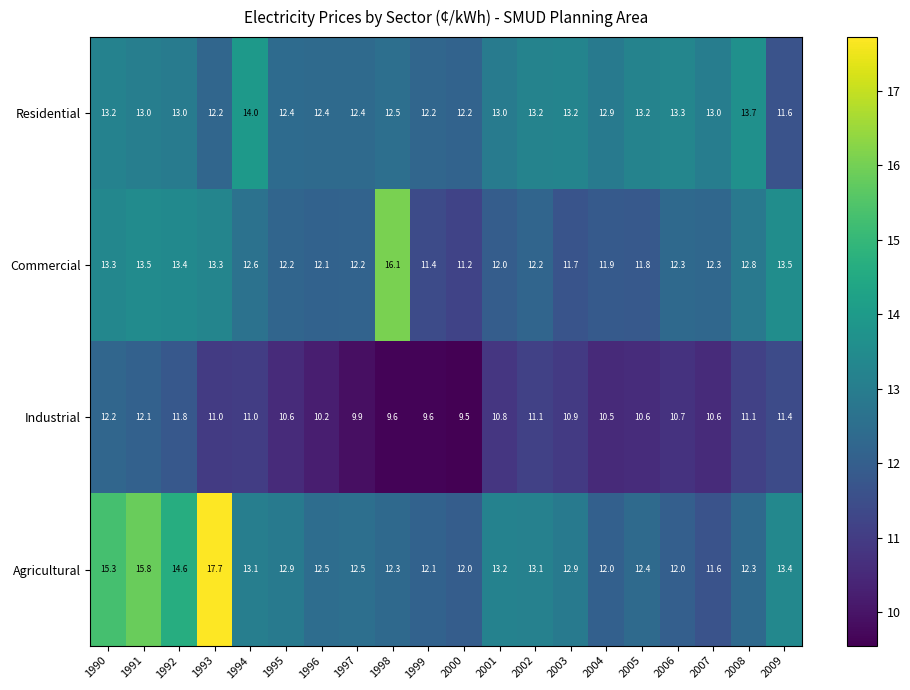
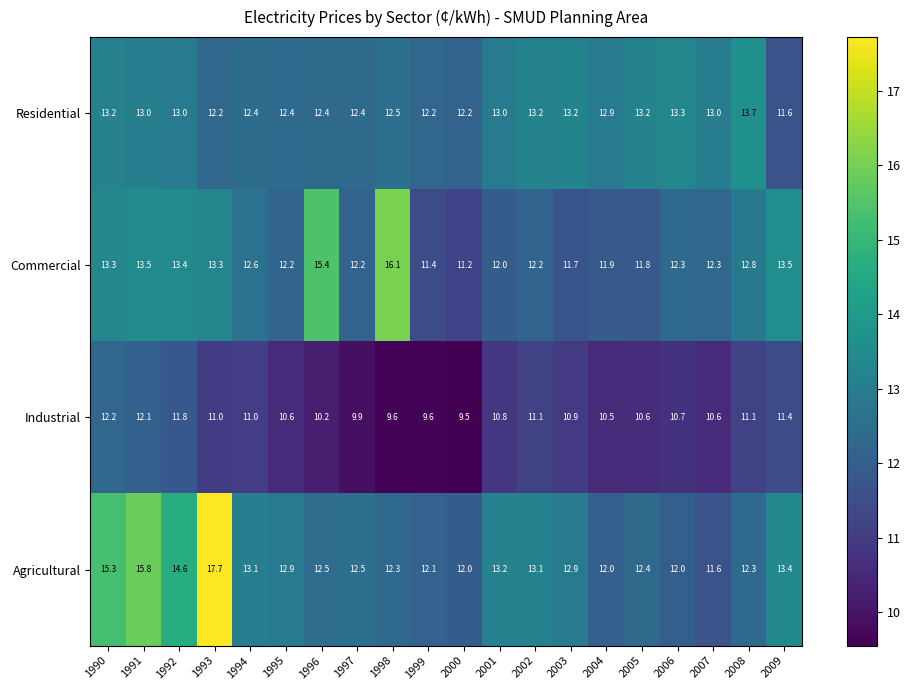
  {
    "Residential": {
      "1990": 13.2,
      "1991": 13.0,
      "1992": 13.0,
      "1993": 12.2,
-     "1994": 14.0,
+     "1994": 12.4,
      "1995": 12.4,
      "1996": 12.4,
      "1997": 12.4,
      "1998": 12.5,
      "1999": 12.2,
      "2000": 12.2,
      "2001": 13.0,
      "2002": 13.2,
      "2003": 13.2,
      "2004": 12.9,
      "2005": 13.2,
      "2006": 13.3,
      "2007": 13.0,
      "2008": 13.7,
      "2009": 11.6
    },
    "Commercial": {
      "1990": 13.3,
      "1991": 13.5,
      "1992": 13.4,
      "1993": 13.3,
      "1994": 12.6,
      "1995": 12.2,
-     "1996": 12.1,
+     "1996": 15.4,
      "1997": 12.2,
      "1998": 16.1,
      "1999": 11.4,
      "2000": 11.2,
      "2001": 12.0,
      "2002": 12.2,
      "2003": 11.7,
      "2004": 11.9,
      "2005": 11.8,
      "2006": 12.3,
      "2007": 12.3,
      "2008": 12.8,
      "2009": 13.5
    },
    "Industrial": {
      "1990": 12.2,
      "1991": 12.1,
      "1992": 11.8,
      "1993": 11.0,
      "1994": 11.0,
      "1995": 10.6,
      "1996": 10.2,
      "1997": 9.9,
      "1998": 9.6,
      "1999": 9.6,
      "2000": 9.5,
      "2001": 10.8,
      "2002": 11.1,
      "2003": 10.9,
      "2004": 10.5,
      "2005": 10.6,
      "2006": 10.7,
      "2007": 10.6,
      "2008": 11.1,
      "2009": 11.4
    },
    "Agricultural": {
      "1990": 15.3,
      "1991": 15.8,
      "1992": 14.6,
      "1993": 17.7,
      "1994": 13.1,
      "1995": 12.9,
      "1996": 12.5,
      "1997": 12.5,
      "1998": 12.3,
      "1999": 12.1,
      "2000": 12.0,
      "2001": 13.2,
      "2002": 13.1,
      "2003": 12.9,
      "2004": 12.0,
      "2005": 12.4,
      "2006": 12.0,
      "2007": 11.6,
      "2008": 12.3,
      "2009": 13.4
    }
  }
